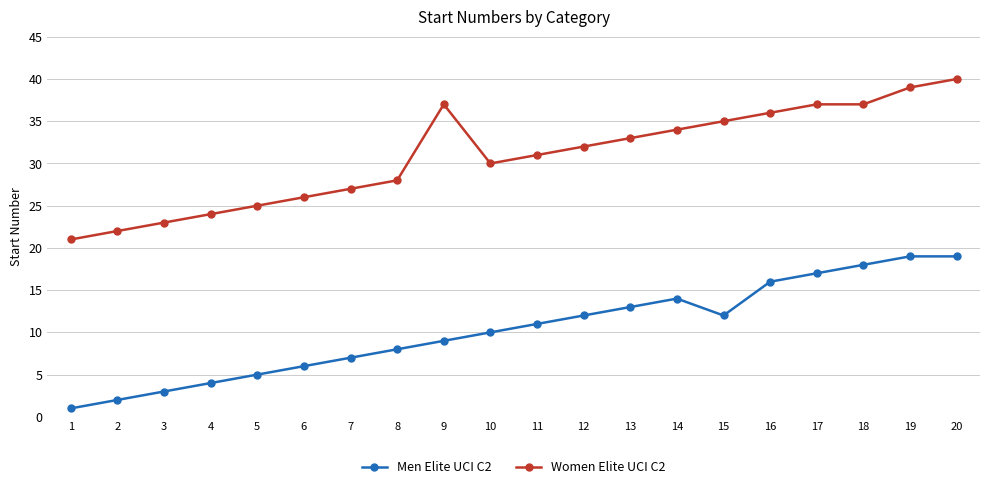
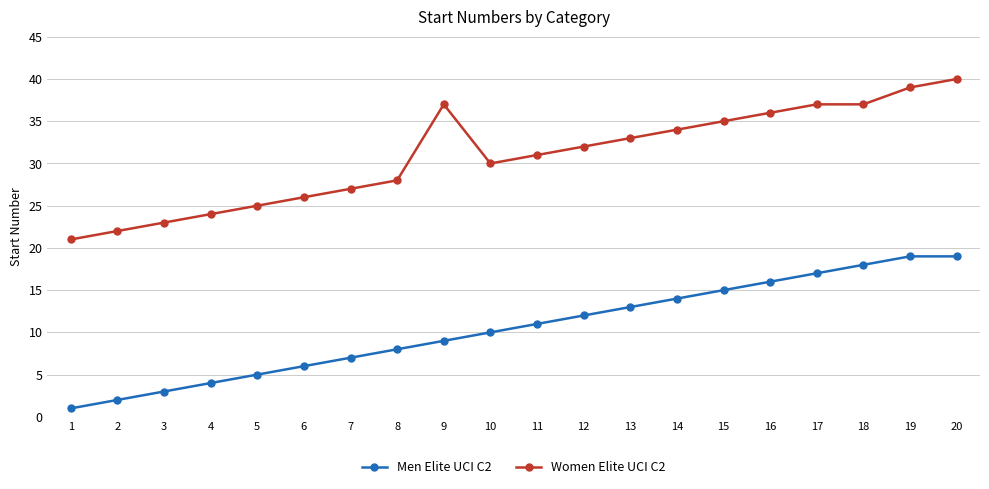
  {
    "Men Elite UCI C2": {
      "1": 1,
      "2": 2,
      "3": 3,
      "4": 4,
      "5": 5,
      "6": 6,
      "7": 7,
      "8": 8,
      "9": 9,
      "10": 10,
      "11": 11,
      "12": 12,
      "13": 13,
      "14": 14,
-     "15": 12,
+     "15": 15,
      "16": 16,
      "17": 17,
      "18": 18,
      "19": 19,
      "20": 19
    },
    "Women Elite UCI C2": {
      "1": 21,
      "2": 22,
      "3": 23,
      "4": 24,
      "5": 25,
      "6": 26,
      "7": 27,
      "8": 28,
      "9": 37,
      "10": 30,
      "11": 31,
      "12": 32,
      "13": 33,
      "14": 34,
      "15": 35,
      "16": 36,
      "17": 37,
      "18": 37,
      "19": 39,
      "20": 40
    }
  }
